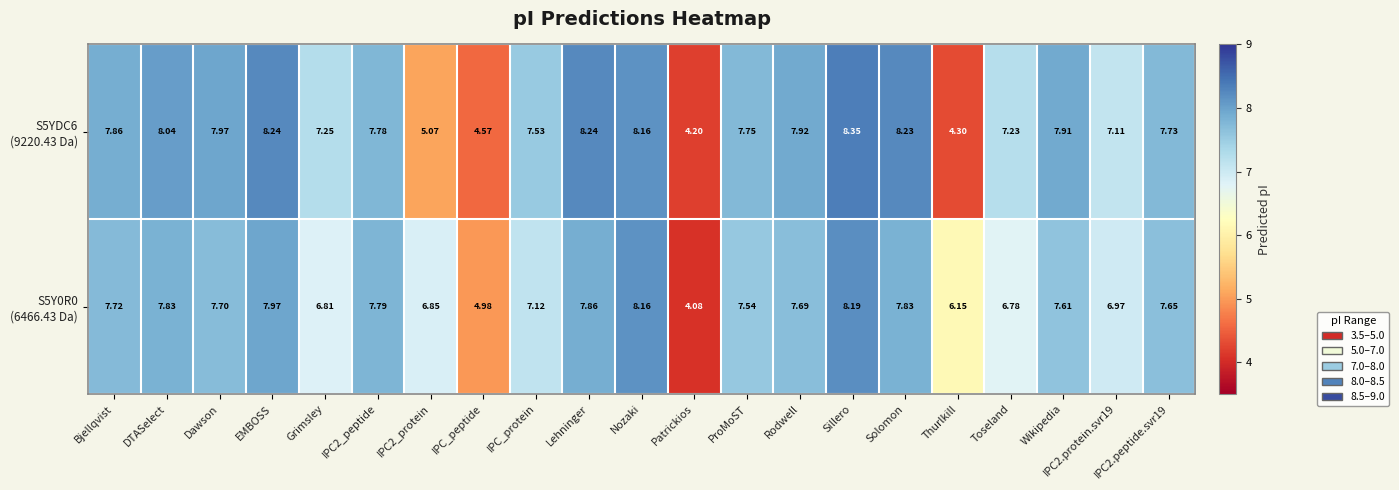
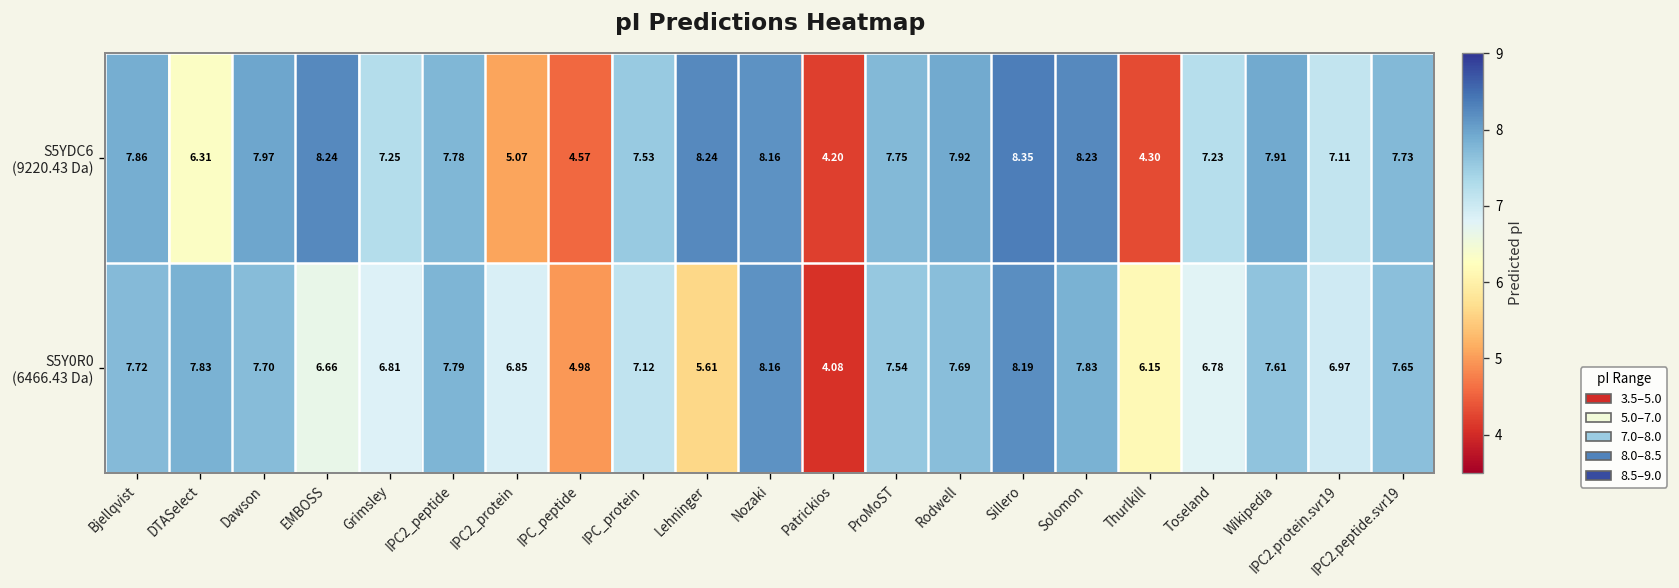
  {
    "S5YDC6 (9220.43 Da)": {
      "Bjellqvist": 7.86,
-     "DTASelect": 8.04,
+     "DTASelect": 6.31,
      "Dawson": 7.97,
      "EMBOSS": 8.24,
      "Grimsley": 7.25,
      "IPC2_peptide": 7.78,
      "IPC2_protein": 5.07,
      "IPC_peptide": 4.57,
      "IPC_protein": 7.53,
      "Lehninger": 8.24,
      "Nozaki": 8.16,
      "Patrickios": 4.20,
      "ProMoST": 7.75,
      "Rodwell": 7.92,
      "Sillero": 8.35,
      "Solomon": 8.23,
      "Thurlkill": 4.30,
      "Toseland": 7.23,
      "Wikipedia": 7.91,
      "IPC2.protein.svr19": 7.11,
      "IPC2.peptide.svr19": 7.73
    },
    "S5Y0R0 (6466.43 Da)": {
      "Bjellqvist": 7.72,
      "DTASelect": 7.83,
      "Dawson": 7.70,
-     "EMBOSS": 7.97,
+     "EMBOSS": 6.66,
      "Grimsley": 6.81,
      "IPC2_peptide": 7.79,
      "IPC2_protein": 6.85,
      "IPC_peptide": 4.98,
      "IPC_protein": 7.12,
-     "Lehninger": 7.86,
+     "Lehninger": 5.61,
      "Nozaki": 8.16,
      "Patrickios": 4.08,
      "ProMoST": 7.54,
      "Rodwell": 7.69,
      "Sillero": 8.19,
      "Solomon": 7.83,
      "Thurlkill": 6.15,
      "Toseland": 6.78,
      "Wikipedia": 7.61,
      "IPC2.protein.svr19": 6.97,
      "IPC2.peptide.svr19": 7.65
    }
  }
